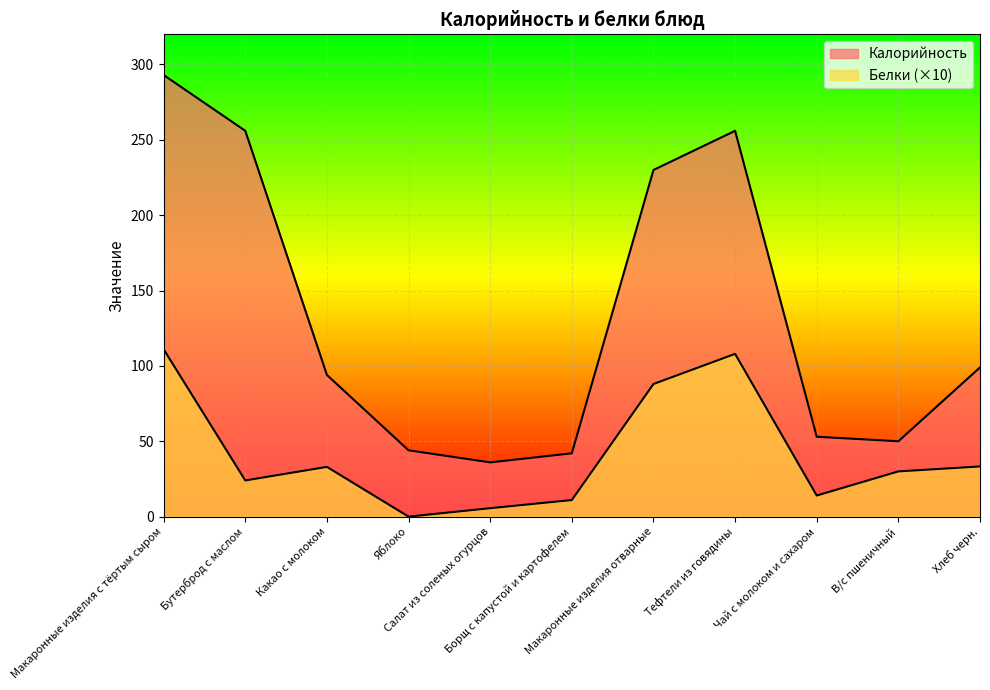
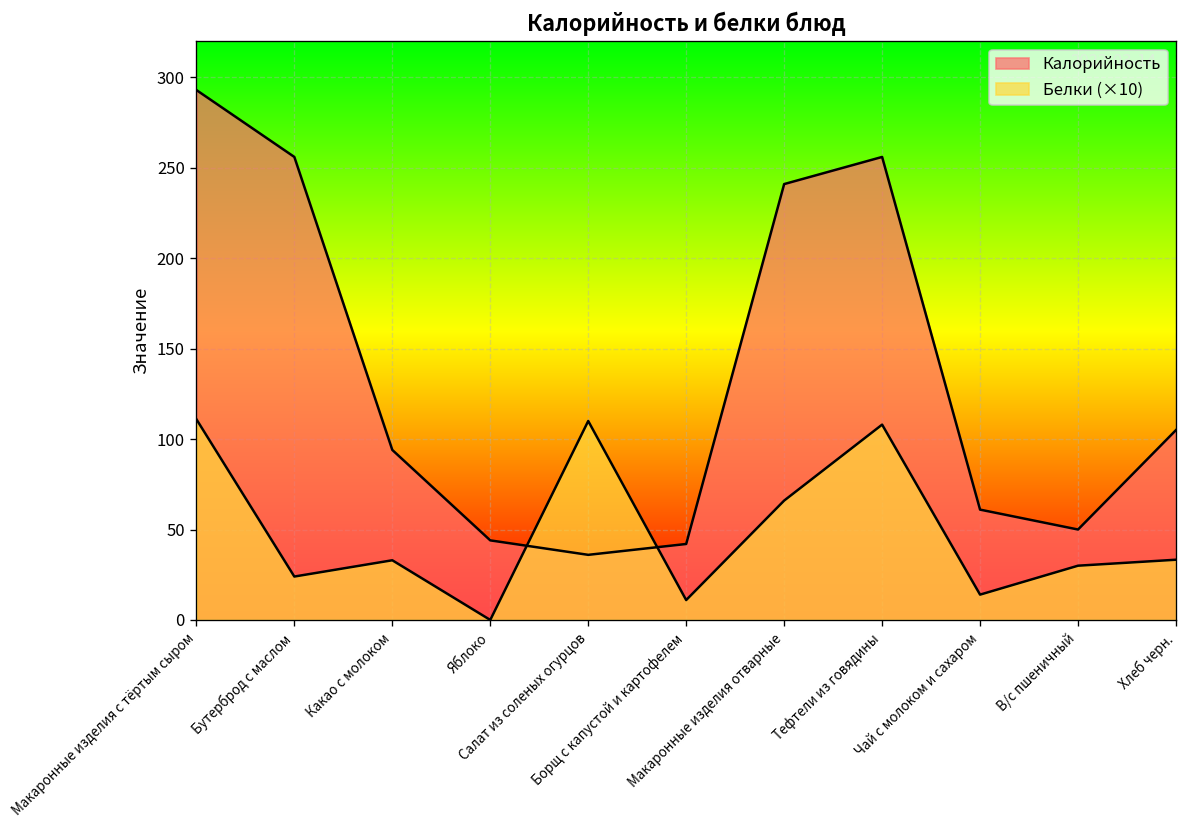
  {
    "Калорийность": {
      "Макаронные изделия с тёртым сыром": 293,
      "Бутерброд с маслом": 256,
      "Какао с молоком": 94,
      "Яблоко": 44,
      "Салат из соленых огурцов": 36,
      "Борщ с капустой и картофелем": 42,
-     "Макаронные изделия отварные": 230,
+     "Макаронные изделия отварные": 241,
      "Тефтели из говядины": 256,
-     "Чай с молоком и сахаром": 53,
+     "Чай с молоком и сахаром": 61,
      "В/с пшеничный": 50,
-     "Хлеб черн.": 99
+     "Хлеб черн.": 105
    },
    "Белки (×10)": {
      "Макаронные изделия с тёртым сыром": 111,
      "Бутерброд с маслом": 24,
      "Какао с молоком": 33,
      "Яблоко": 0,
-     "Салат из соленых огурцов": 6,
+     "Салат из соленых огурцов": 110,
      "Борщ с капустой и картофелем": 11,
-     "Макаронные изделия отварные": 88,
+     "Макаронные изделия отварные": 66,
      "Тефтели из говядины": 108,
      "Чай с молоком и сахаром": 14,
      "В/с пшеничный": 30,
      "Хлеб черн.": 33
    }
  }
